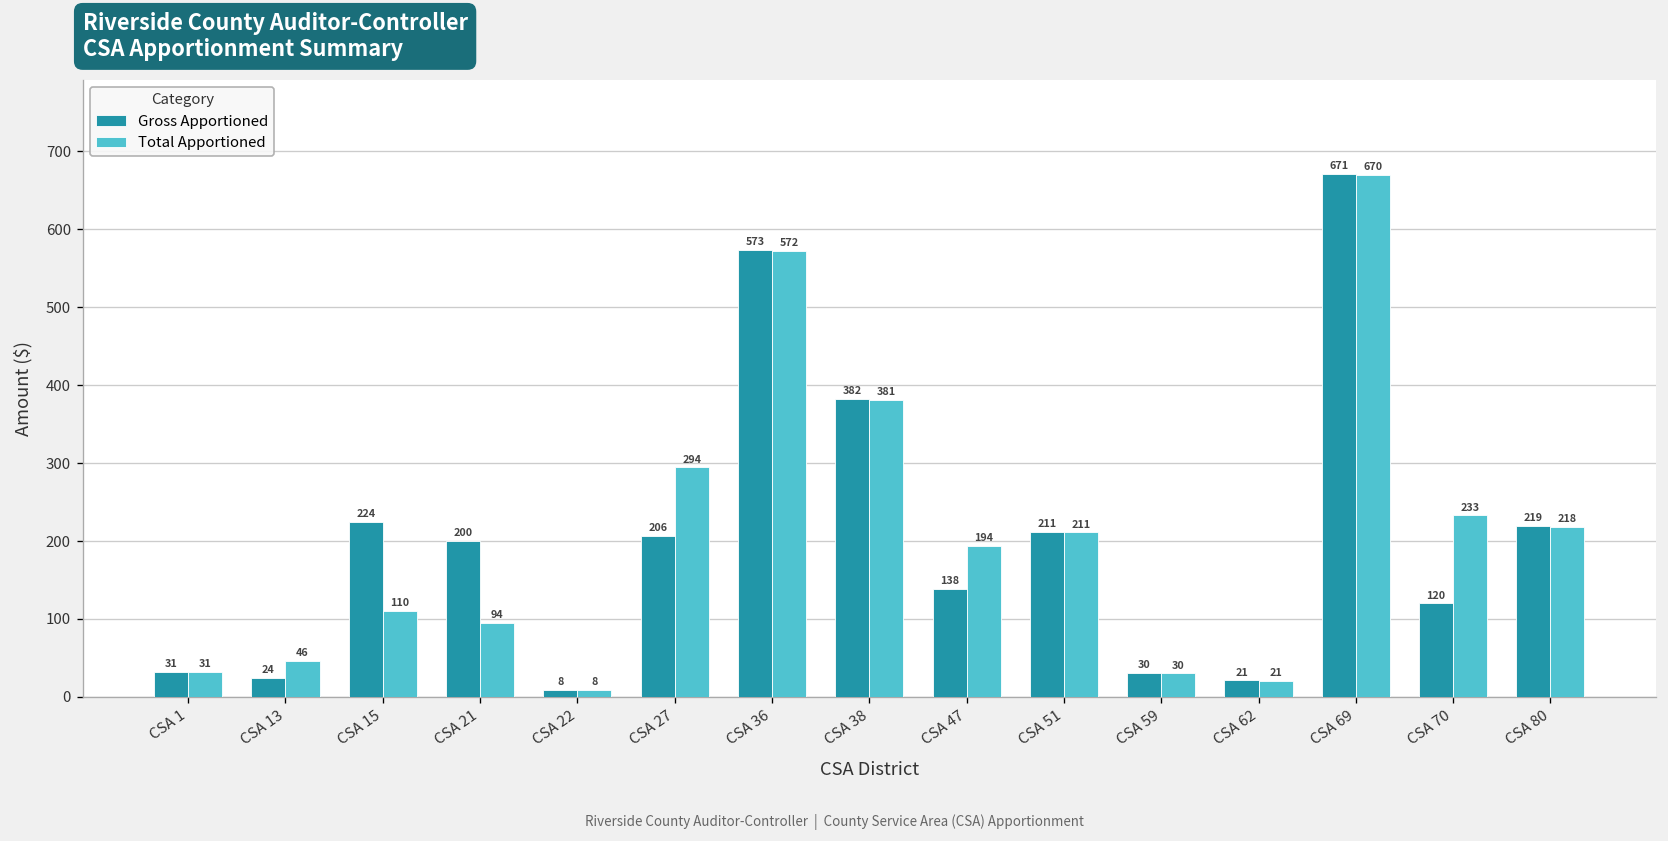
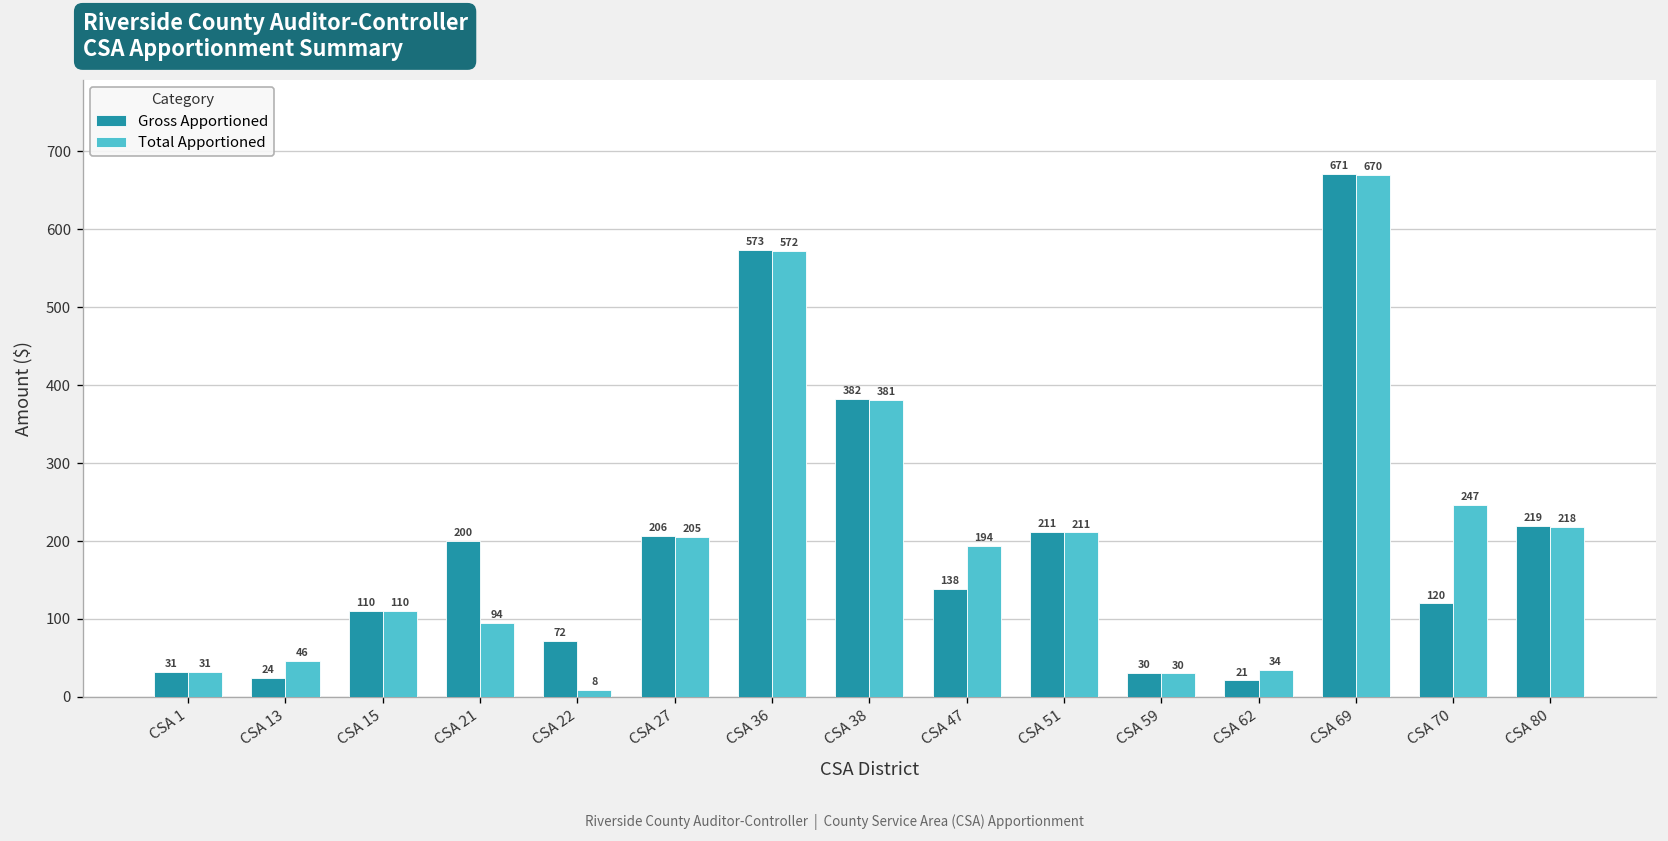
  {
    "Gross Apportioned": {
      "CSA 1": 31,
      "CSA 13": 24,
-     "CSA 15": 224,
+     "CSA 15": 110,
      "CSA 21": 200,
-     "CSA 22": 8,
+     "CSA 22": 72,
      "CSA 27": 206,
      "CSA 36": 573,
      "CSA 38": 382,
      "CSA 47": 138,
      "CSA 51": 211,
      "CSA 59": 30,
      "CSA 62": 21,
      "CSA 69": 671,
      "CSA 70": 120,
      "CSA 80": 219
    },
    "Total Apportioned": {
      "CSA 1": 31,
      "CSA 13": 46,
      "CSA 15": 110,
      "CSA 21": 94,
      "CSA 22": 8,
-     "CSA 27": 294,
+     "CSA 27": 205,
      "CSA 36": 572,
      "CSA 38": 381,
      "CSA 47": 194,
      "CSA 51": 211,
      "CSA 59": 30,
-     "CSA 62": 21,
+     "CSA 62": 34,
      "CSA 69": 670,
-     "CSA 70": 233,
+     "CSA 70": 247,
      "CSA 80": 218
    }
  }
